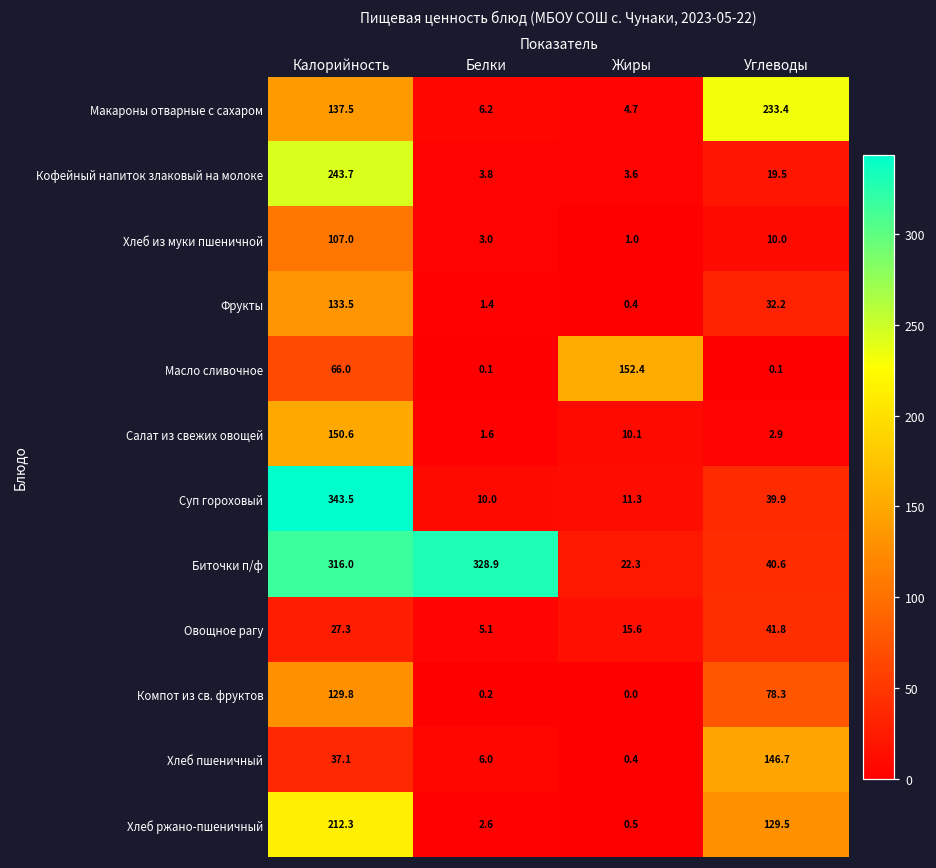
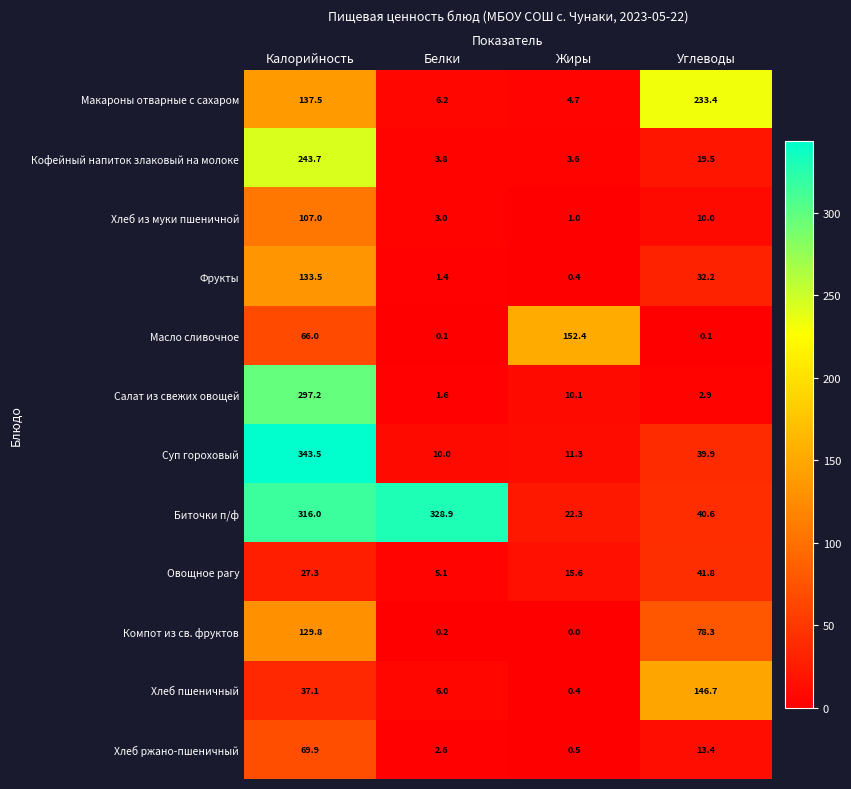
  {
    "Макароны отварные с сахаром": {
      "Калорийность": 137.5,
      "Белки": 6.2,
      "Жиры": 4.7,
      "Углеводы": 233.4
    },
    "Кофейный напиток злаковый на молоке": {
      "Калорийность": 243.7,
      "Белки": 3.8,
      "Жиры": 3.6,
      "Углеводы": 19.5
    },
    "Хлеб из муки пшеничной": {
      "Калорийность": 107.0,
      "Белки": 3.0,
      "Жиры": 1.0,
      "Углеводы": 10.0
    },
    "Фрукты": {
      "Калорийность": 133.5,
      "Белки": 1.4,
      "Жиры": 0.4,
      "Углеводы": 32.2
    },
    "Масло сливочное": {
      "Калорийность": 66.0,
      "Белки": 0.1,
      "Жиры": 152.4,
      "Углеводы": 0.1
    },
    "Салат из свежих овощей": {
-     "Калорийность": 150.6,
+     "Калорийность": 297.2,
      "Белки": 1.6,
      "Жиры": 10.1,
      "Углеводы": 2.9
    },
    "Суп гороховый": {
      "Калорийность": 343.5,
      "Белки": 10.0,
      "Жиры": 11.3,
      "Углеводы": 39.9
    },
    "Биточки п/ф": {
      "Калорийность": 316.0,
      "Белки": 328.9,
      "Жиры": 22.3,
      "Углеводы": 40.6
    },
    "Овощное рагу": {
      "Калорийность": 27.3,
      "Белки": 5.1,
      "Жиры": 15.6,
      "Углеводы": 41.8
    },
    "Компот из св. фруктов": {
      "Калорийность": 129.8,
      "Белки": 0.2,
      "Жиры": 0.0,
      "Углеводы": 78.3
    },
    "Хлеб пшеничный": {
      "Калорийность": 37.1,
      "Белки": 6.0,
      "Жиры": 0.4,
      "Углеводы": 146.7
    },
    "Хлеб ржано-пшеничный": {
-     "Калорийность": 212.3,
+     "Калорийность": 69.9,
      "Белки": 2.6,
      "Жиры": 0.5,
-     "Углеводы": 129.5
+     "Углеводы": 13.4
    }
  }
